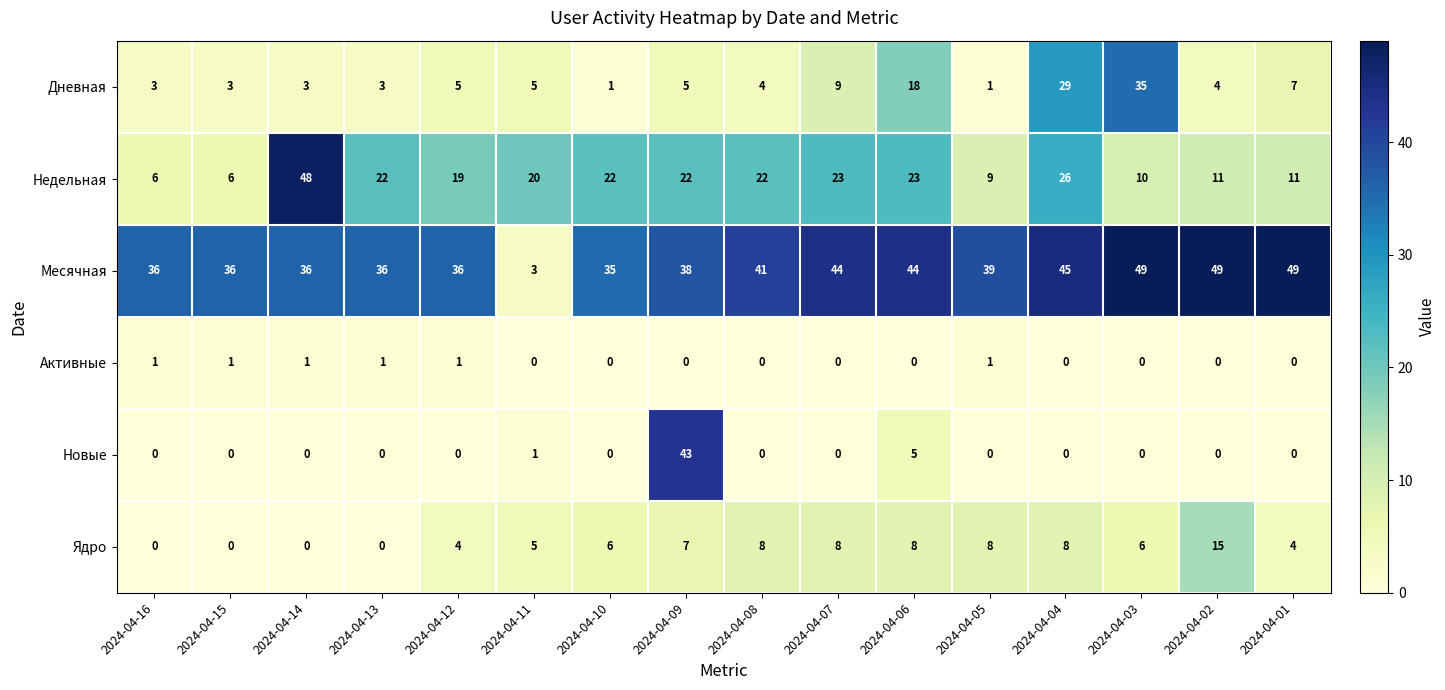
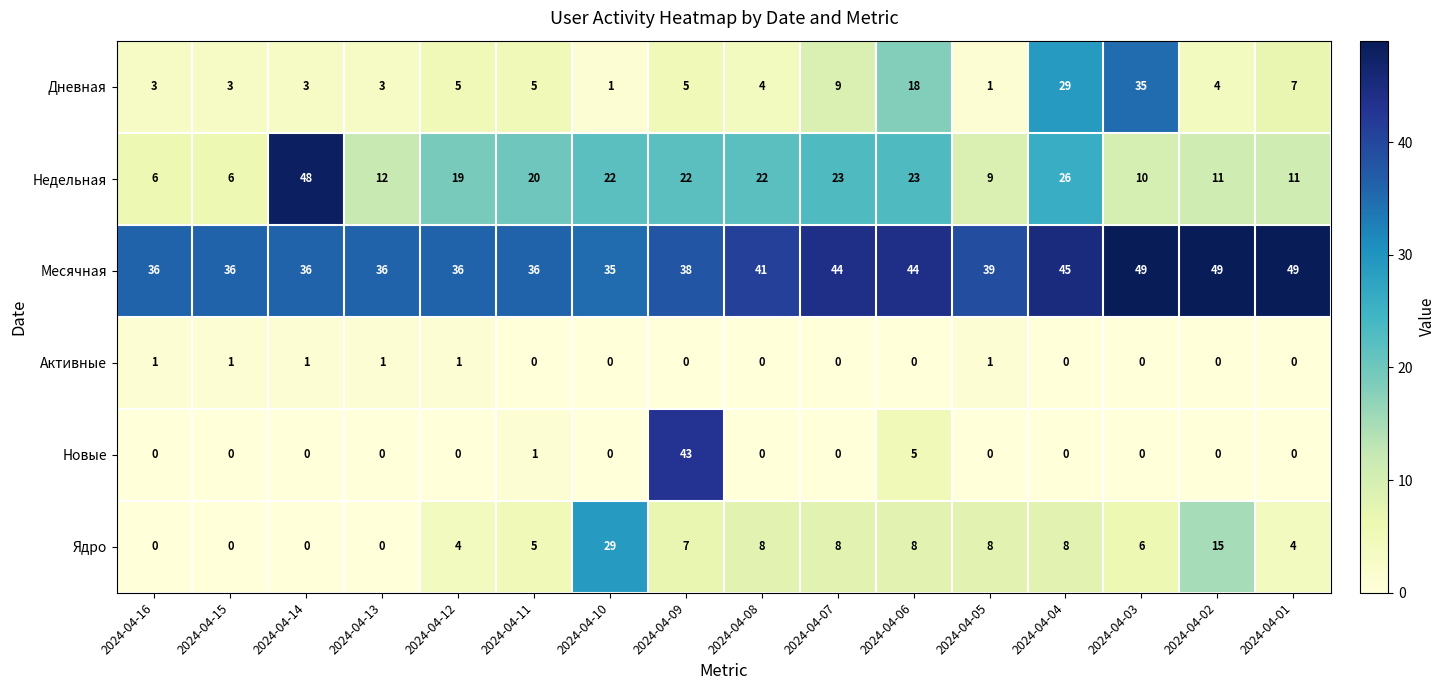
  {
    "Дневная": {
      "2024-04-16": 3,
      "2024-04-15": 3,
      "2024-04-14": 3,
      "2024-04-13": 3,
      "2024-04-12": 5,
      "2024-04-11": 5,
      "2024-04-10": 1,
      "2024-04-09": 5,
      "2024-04-08": 4,
      "2024-04-07": 9,
      "2024-04-06": 18,
      "2024-04-05": 1,
      "2024-04-04": 29,
      "2024-04-03": 35,
      "2024-04-02": 4,
      "2024-04-01": 7
    },
    "Недельная": {
      "2024-04-16": 6,
      "2024-04-15": 6,
      "2024-04-14": 48,
-     "2024-04-13": 22,
+     "2024-04-13": 12,
      "2024-04-12": 19,
      "2024-04-11": 20,
      "2024-04-10": 22,
      "2024-04-09": 22,
      "2024-04-08": 22,
      "2024-04-07": 23,
      "2024-04-06": 23,
      "2024-04-05": 9,
      "2024-04-04": 26,
      "2024-04-03": 10,
      "2024-04-02": 11,
      "2024-04-01": 11
    },
    "Месячная": {
      "2024-04-16": 36,
      "2024-04-15": 36,
      "2024-04-14": 36,
      "2024-04-13": 36,
      "2024-04-12": 36,
-     "2024-04-11": 3,
+     "2024-04-11": 36,
      "2024-04-10": 35,
      "2024-04-09": 38,
      "2024-04-08": 41,
      "2024-04-07": 44,
      "2024-04-06": 44,
      "2024-04-05": 39,
      "2024-04-04": 45,
      "2024-04-03": 49,
      "2024-04-02": 49,
      "2024-04-01": 49
    },
    "Активные": {
      "2024-04-16": 1,
      "2024-04-15": 1,
      "2024-04-14": 1,
      "2024-04-13": 1,
      "2024-04-12": 1,
      "2024-04-11": 0,
      "2024-04-10": 0,
      "2024-04-09": 0,
      "2024-04-08": 0,
      "2024-04-07": 0,
      "2024-04-06": 0,
      "2024-04-05": 1,
      "2024-04-04": 0,
      "2024-04-03": 0,
      "2024-04-02": 0,
      "2024-04-01": 0
    },
    "Новые": {
      "2024-04-16": 0,
      "2024-04-15": 0,
      "2024-04-14": 0,
      "2024-04-13": 0,
      "2024-04-12": 0,
      "2024-04-11": 1,
      "2024-04-10": 0,
      "2024-04-09": 43,
      "2024-04-08": 0,
      "2024-04-07": 0,
      "2024-04-06": 5,
      "2024-04-05": 0,
      "2024-04-04": 0,
      "2024-04-03": 0,
      "2024-04-02": 0,
      "2024-04-01": 0
    },
    "Ядро": {
      "2024-04-16": 0,
      "2024-04-15": 0,
      "2024-04-14": 0,
      "2024-04-13": 0,
      "2024-04-12": 4,
      "2024-04-11": 5,
-     "2024-04-10": 6,
+     "2024-04-10": 29,
      "2024-04-09": 7,
      "2024-04-08": 8,
      "2024-04-07": 8,
      "2024-04-06": 8,
      "2024-04-05": 8,
      "2024-04-04": 8,
      "2024-04-03": 6,
      "2024-04-02": 15,
      "2024-04-01": 4
    }
  }
